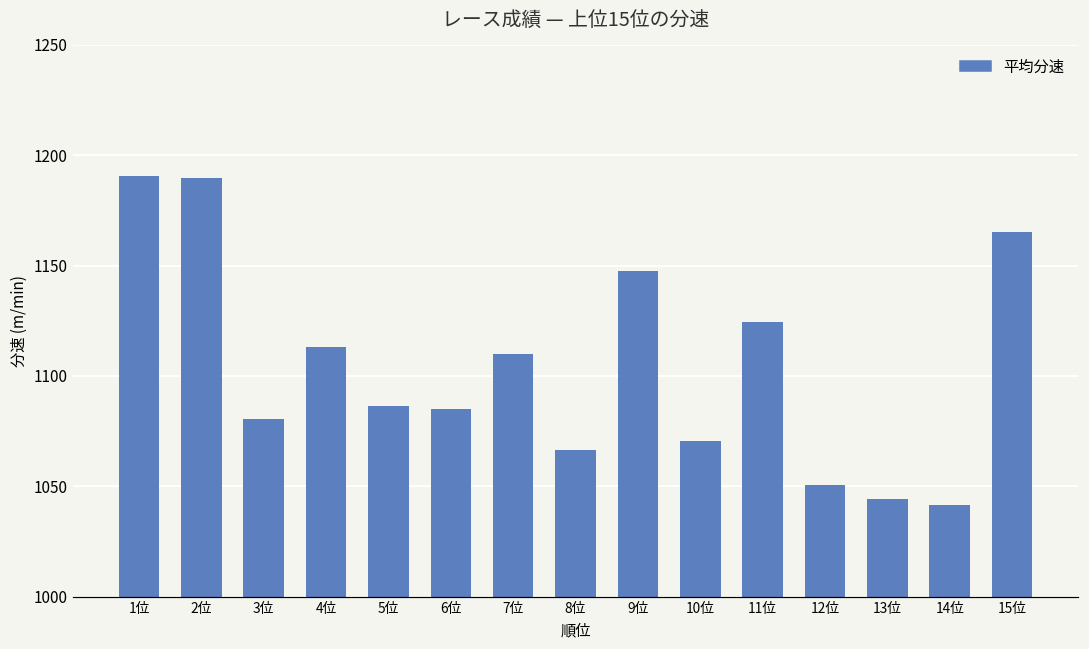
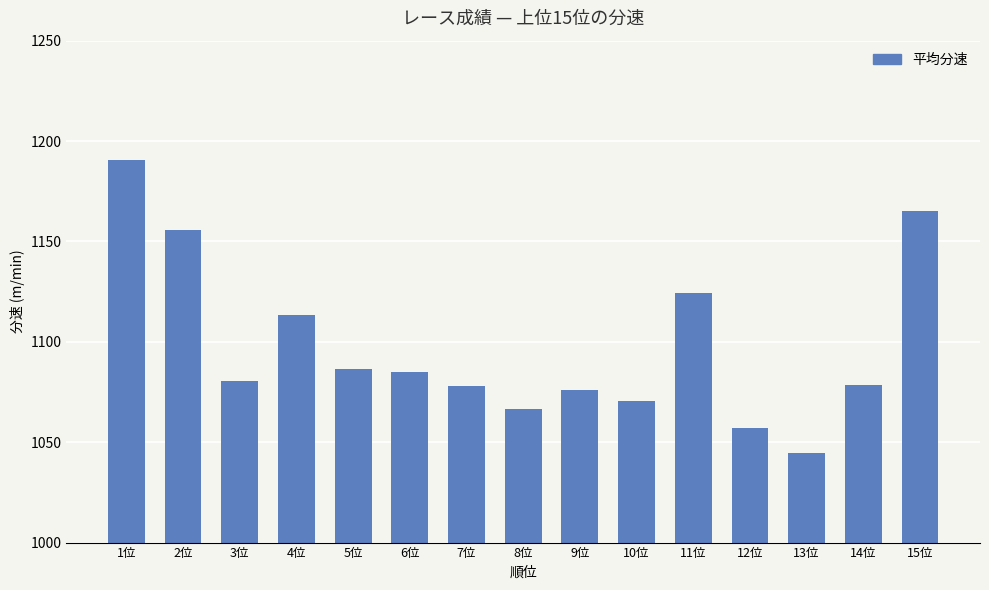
  {
    "1位": 1191,
-   "2位": 1190,
+   "2位": 1155,
    "3位": 1080,
    "4位": 1113,
    "5位": 1086,
    "6位": 1085,
-   "7位": 1110,
+   "7位": 1078,
    "8位": 1066,
-   "9位": 1148,
+   "9位": 1076,
    "10位": 1071,
    "11位": 1124,
-   "12位": 1050,
+   "12位": 1057,
    "13位": 1044,
-   "14位": 1042,
+   "14位": 1078,
    "15位": 1165
  }
